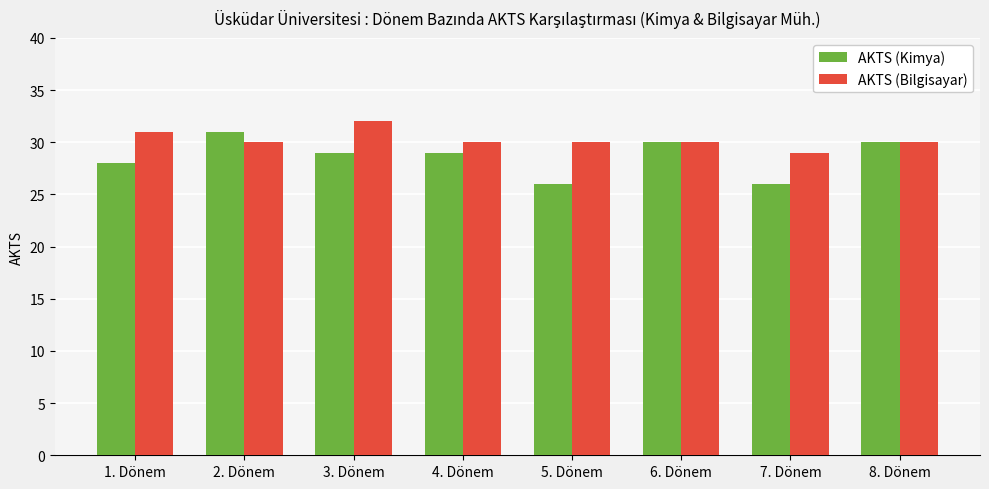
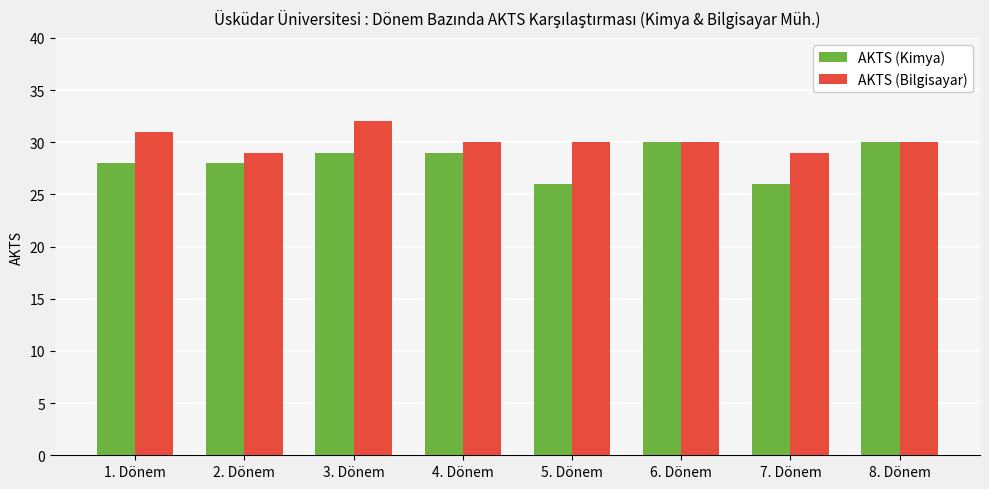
  {
    "AKTS (Kimya)": {
      "1. Dönem": 28,
-     "2. Dönem": 31,
+     "2. Dönem": 28,
      "3. Dönem": 29,
      "4. Dönem": 29,
      "5. Dönem": 26,
      "6. Dönem": 30,
      "7. Dönem": 26,
      "8. Dönem": 30
    },
    "AKTS (Bilgisayar)": {
      "1. Dönem": 31,
-     "2. Dönem": 30,
+     "2. Dönem": 29,
      "3. Dönem": 32,
      "4. Dönem": 30,
      "5. Dönem": 30,
      "6. Dönem": 30,
      "7. Dönem": 29,
      "8. Dönem": 30
    }
  }
